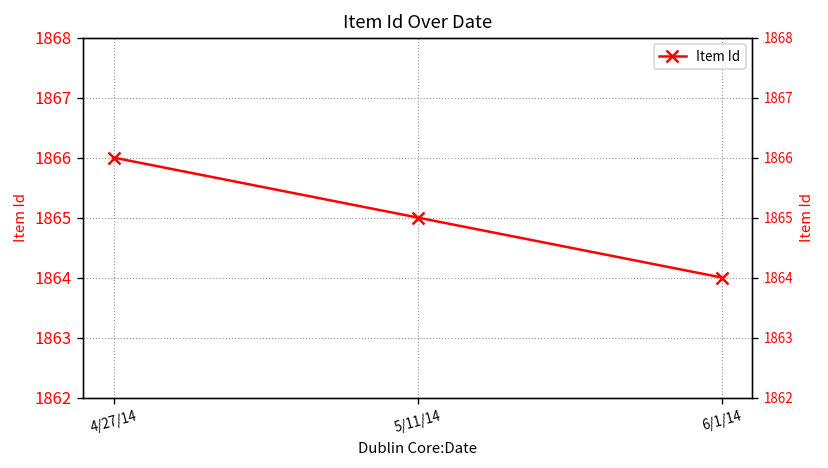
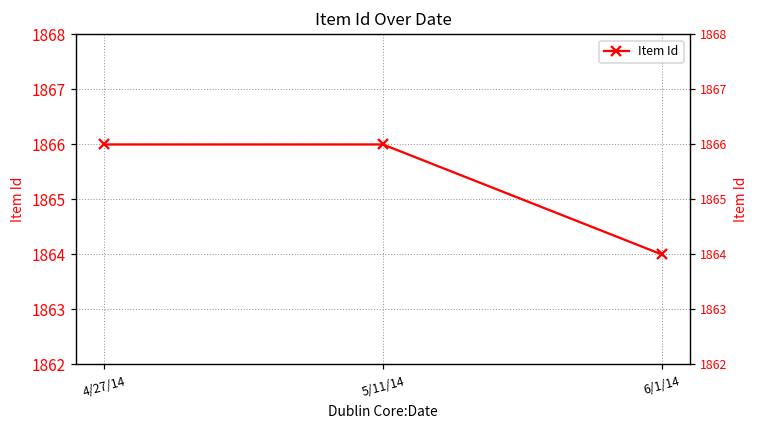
  {
    "4/27/14": 1866,
-   "5/11/14": 1865,
+   "5/11/14": 1866,
    "6/1/14": 1864
  }
